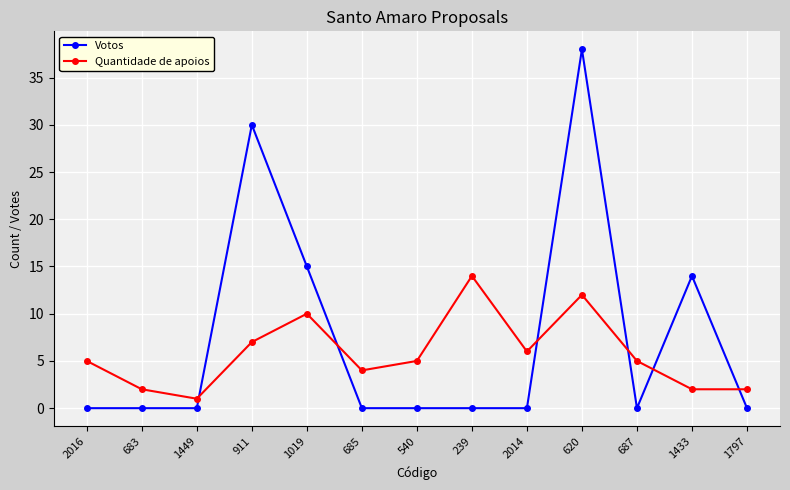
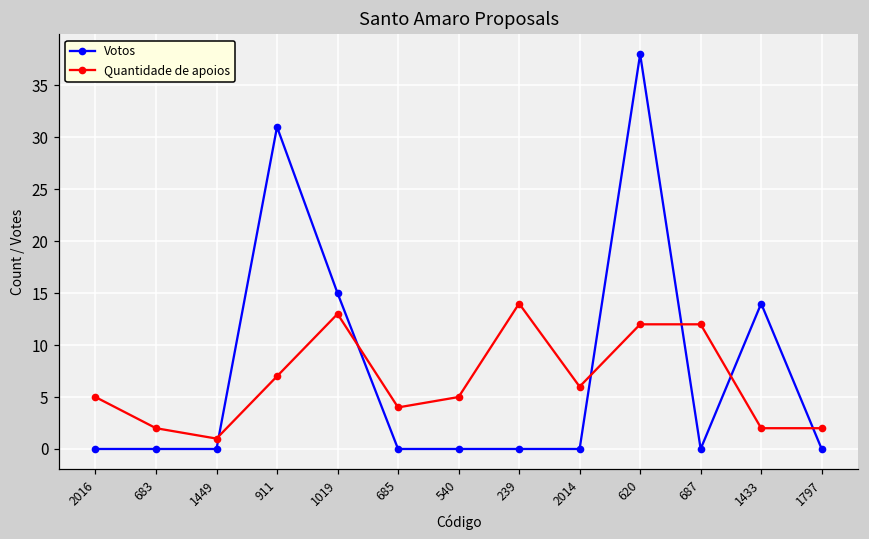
  {
    "Votos": {
      "2016": 0,
      "683": 0,
      "1449": 0,
-     "911": 30,
+     "911": 31,
      "1019": 15,
      "685": 0,
      "540": 0,
      "239": 0,
      "2014": 0,
      "620": 38,
      "687": 0,
      "1433": 14,
      "1797": 0
    },
    "Quantidade de apoios": {
      "2016": 5,
      "683": 2,
      "1449": 1,
      "911": 7,
-     "1019": 10,
+     "1019": 13,
      "685": 4,
      "540": 5,
      "239": 14,
      "2014": 6,
      "620": 12,
-     "687": 5,
+     "687": 12,
      "1433": 2,
      "1797": 2
    }
  }
